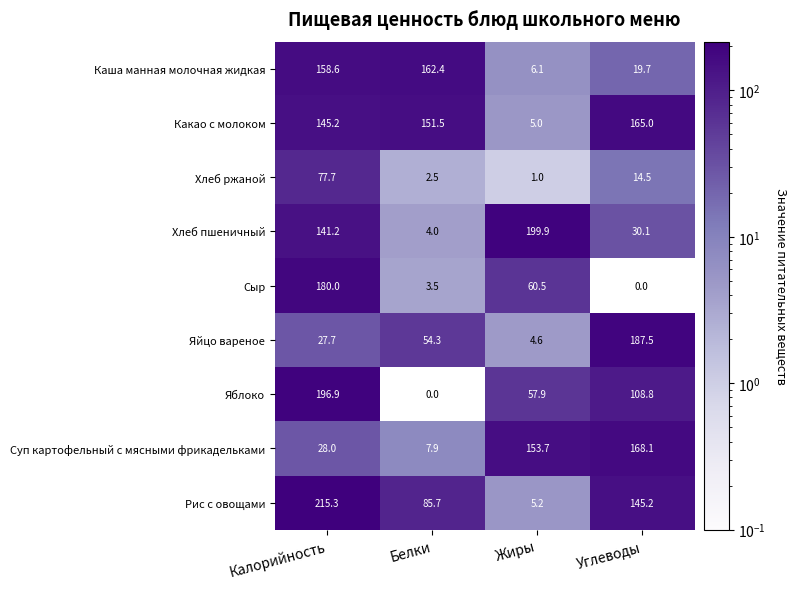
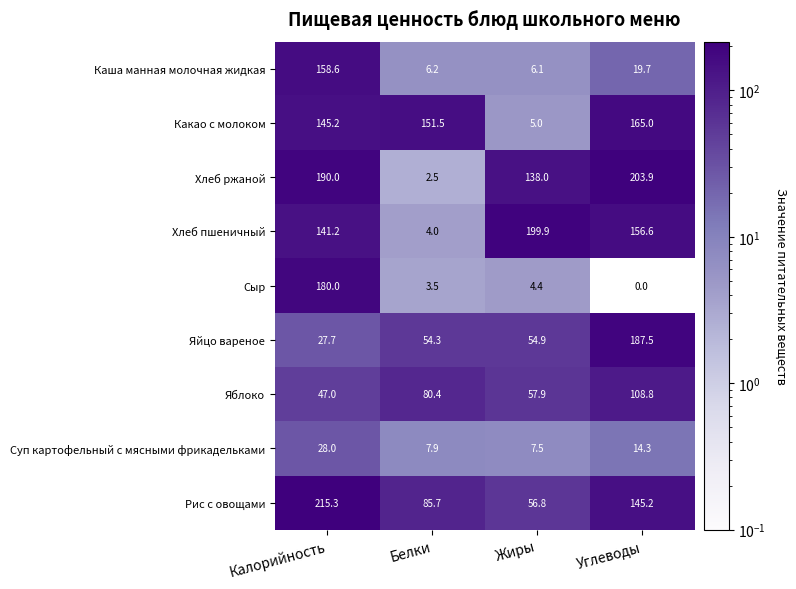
  {
    "Каша манная молочная жидкая": {
      "Калорийность": 158.6,
-     "Белки": 162.4,
+     "Белки": 6.2,
      "Жиры": 6.1,
      "Углеводы": 19.7
    },
    "Какао с молоком": {
      "Калорийность": 145.2,
      "Белки": 151.5,
      "Жиры": 5.0,
      "Углеводы": 165.0
    },
    "Хлеб ржаной": {
-     "Калорийность": 77.7,
+     "Калорийность": 190.0,
      "Белки": 2.5,
-     "Жиры": 1.0,
-     "Углеводы": 14.5
+     "Жиры": 138.0,
+     "Углеводы": 203.9
    },
    "Хлеб пшеничный": {
      "Калорийность": 141.2,
      "Белки": 4.0,
      "Жиры": 199.9,
-     "Углеводы": 30.1
+     "Углеводы": 156.6
    },
    "Сыр": {
      "Калорийность": 180.0,
      "Белки": 3.5,
-     "Жиры": 60.5,
+     "Жиры": 4.4,
      "Углеводы": 0.0
    },
    "Яйцо вареное": {
      "Калорийность": 27.7,
      "Белки": 54.3,
-     "Жиры": 4.6,
+     "Жиры": 54.9,
      "Углеводы": 187.5
    },
    "Яблоко": {
-     "Калорийность": 196.9,
-     "Белки": 0.0,
+     "Калорийность": 47.0,
+     "Белки": 80.4,
      "Жиры": 57.9,
      "Углеводы": 108.8
    },
    "Суп картофельный с мясными фрикадельками": {
      "Калорийность": 28.0,
      "Белки": 7.9,
-     "Жиры": 153.7,
-     "Углеводы": 168.1
+     "Жиры": 7.5,
+     "Углеводы": 14.3
    },
    "Рис с овощами": {
      "Калорийность": 215.3,
      "Белки": 85.7,
-     "Жиры": 5.2,
+     "Жиры": 56.8,
      "Углеводы": 145.2
    }
  }
